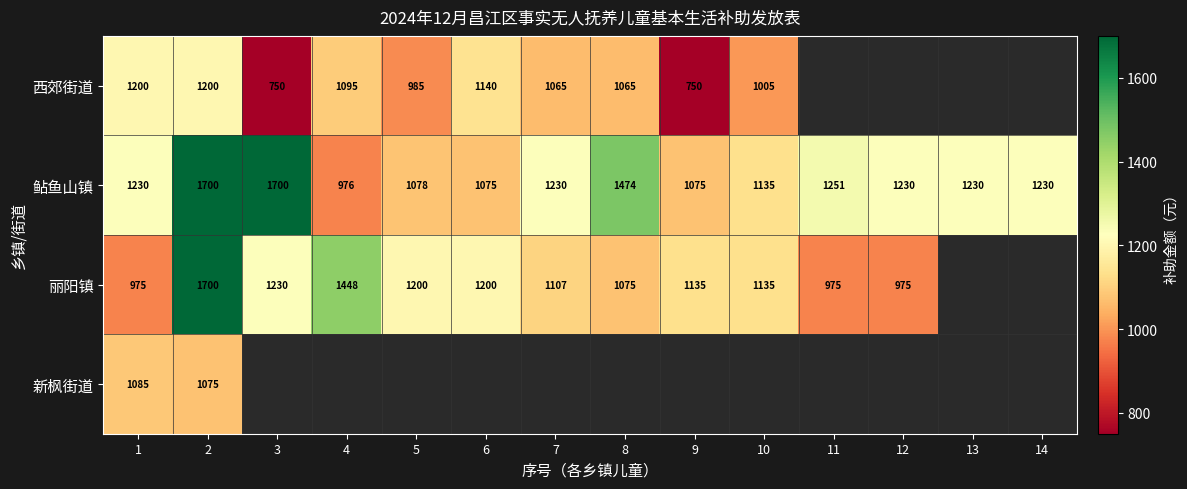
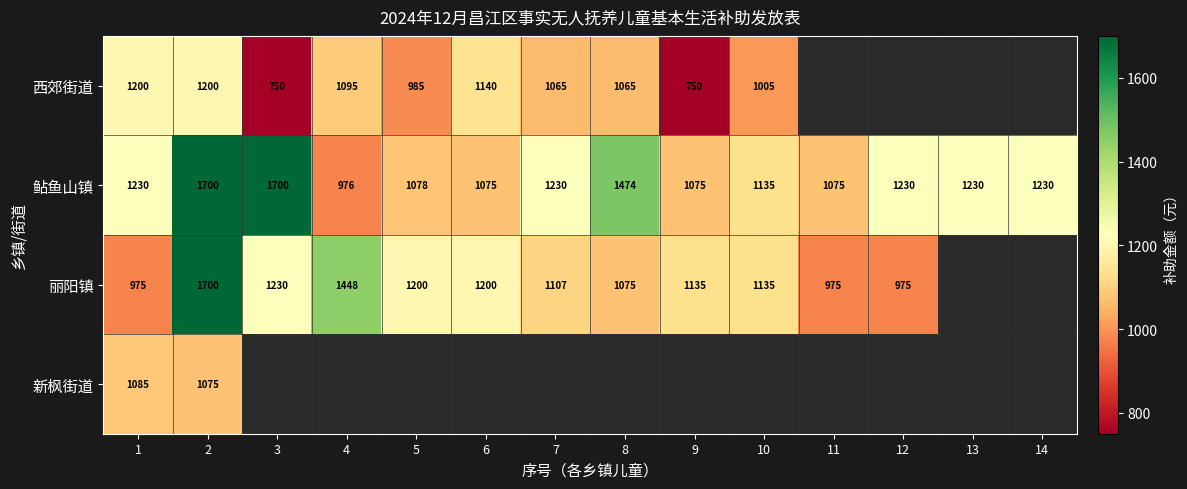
  {
    "西郊街道": {
      "1": 1200,
      "2": 1200,
      "3": 750,
      "4": 1095,
      "5": 985,
      "6": 1140,
      "7": 1065,
      "8": 1065,
      "9": 750,
      "10": 1005
    },
    "鲇鱼山镇": {
      "1": 1230,
      "2": 1700,
      "3": 1700,
      "4": 976,
      "5": 1078,
      "6": 1075,
      "7": 1230,
      "8": 1474,
      "9": 1075,
      "10": 1135,
-     "11": 1251,
+     "11": 1075,
      "12": 1230,
      "13": 1230,
      "14": 1230
    },
    "丽阳镇": {
      "1": 975,
      "2": 1700,
      "3": 1230,
      "4": 1448,
      "5": 1200,
      "6": 1200,
      "7": 1107,
      "8": 1075,
      "9": 1135,
      "10": 1135,
      "11": 975,
      "12": 975
    },
    "新枫街道": {
      "1": 1085,
      "2": 1075
    }
  }
